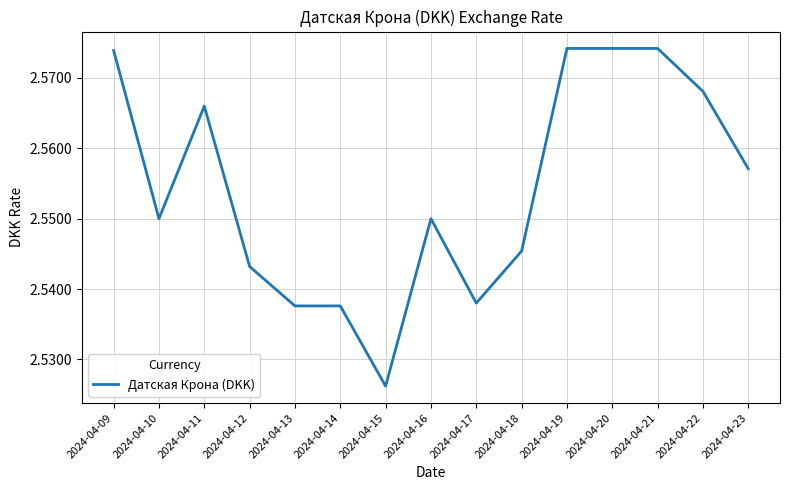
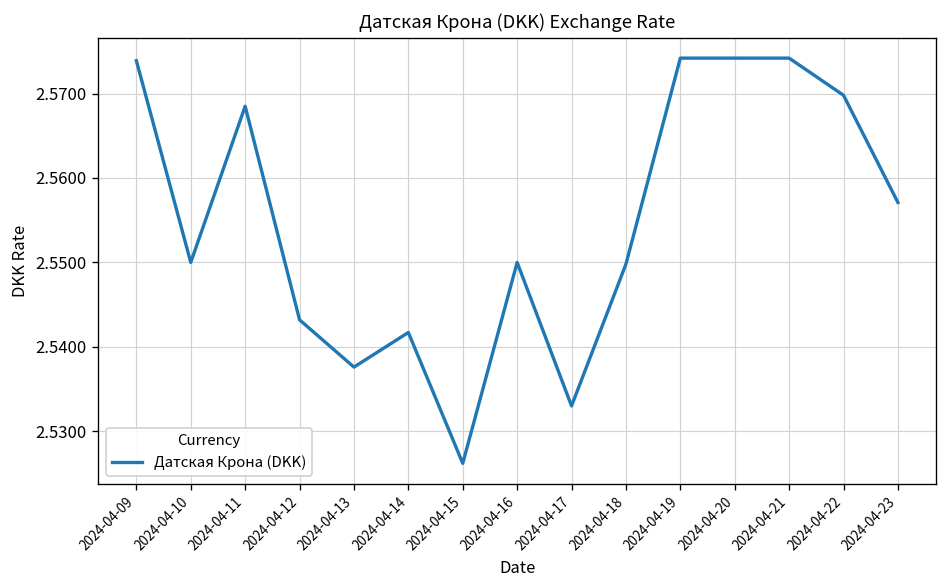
  {
    "2024-04-09": 2.574,
    "2024-04-10": 2.550,
-   "2024-04-11": 2.566,
+   "2024-04-11": 2.569,
    "2024-04-12": 2.543,
    "2024-04-13": 2.538,
-   "2024-04-14": 2.538,
+   "2024-04-14": 2.542,
    "2024-04-15": 2.526,
    "2024-04-16": 2.550,
-   "2024-04-17": 2.538,
-   "2024-04-18": 2.545,
+   "2024-04-17": 2.533,
+   "2024-04-18": 2.550,
    "2024-04-19": 2.574,
    "2024-04-20": 2.574,
    "2024-04-21": 2.574,
-   "2024-04-22": 2.568,
+   "2024-04-22": 2.570,
    "2024-04-23": 2.557
  }
